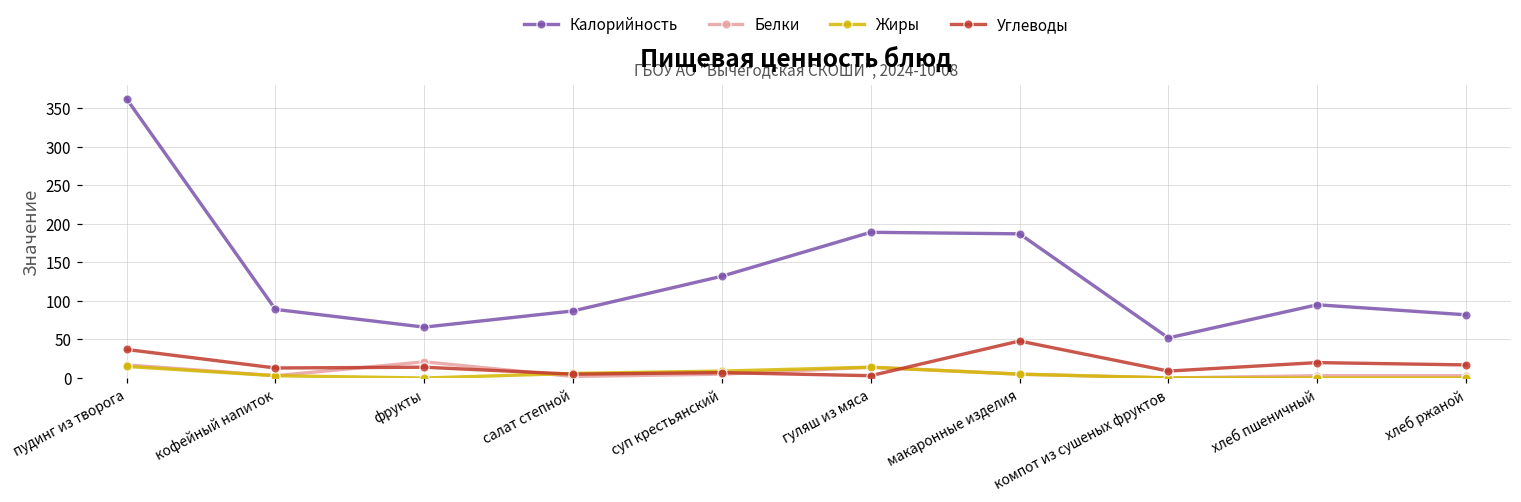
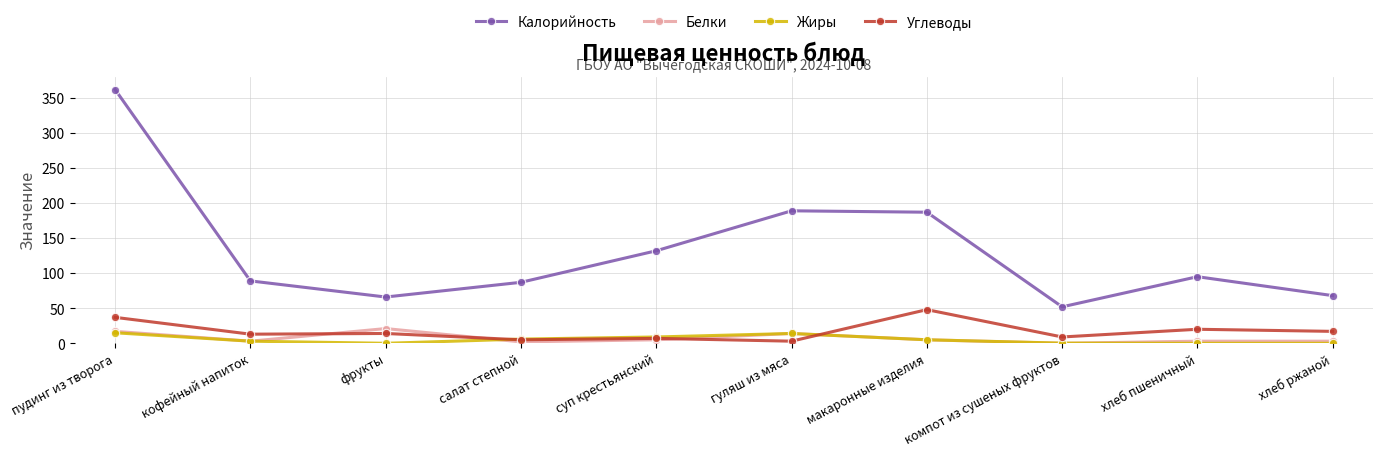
  {
    "Калорийность": {
      "пудинг из творога": 360,
      "кофейный напиток": 90,
      "фрукты": 70,
      "салат степной": 90,
      "суп крестьянский": 130,
      "гуляш из мяса": 190,
      "макаронные изделия": 190,
      "компот из сушеных фруктов": 50,
      "хлеб пшеничный": 100,
-     "хлеб ржаной": 80
+     "хлеб ржаной": 70
    },
    "Белки": {
      "фрукты": 20
    },
    "Жиры": {
      "фрукты": 0
    },
    "Углеводы": {
      "пудинг из творога": 40,
      "кофейный напиток": 10,
      "фрукты": 10,
      "гуляш из мяса": 0,
      "макаронные изделия": 50,
      "компот из сушеных фруктов": 10,
      "хлеб пшеничный": 20,
      "хлеб ржаной": 20
    }
  }
